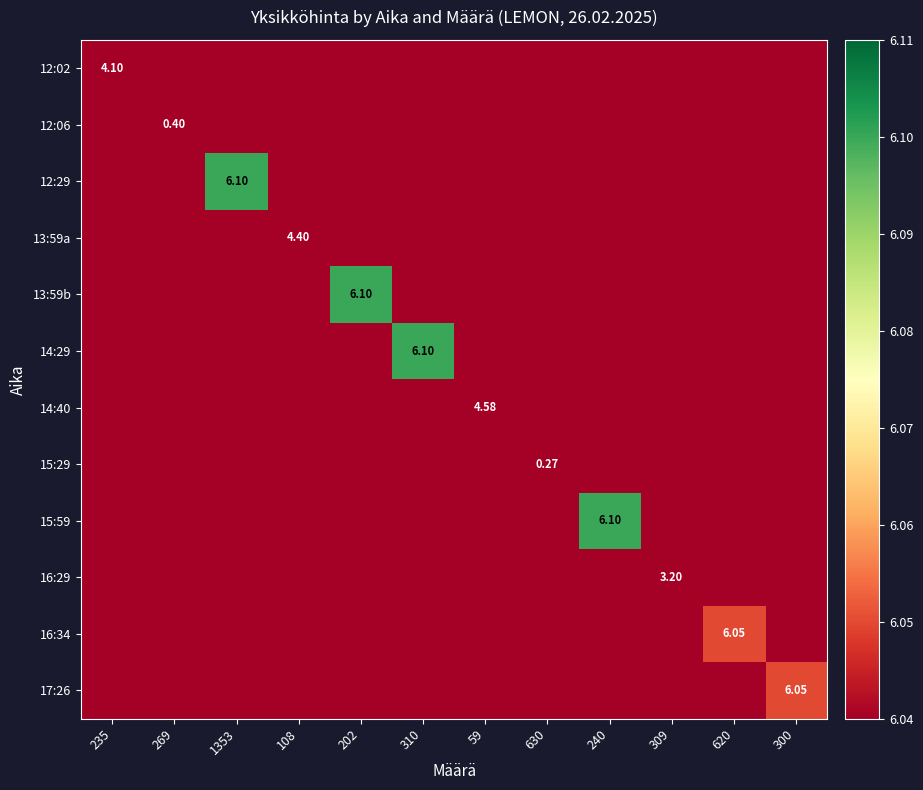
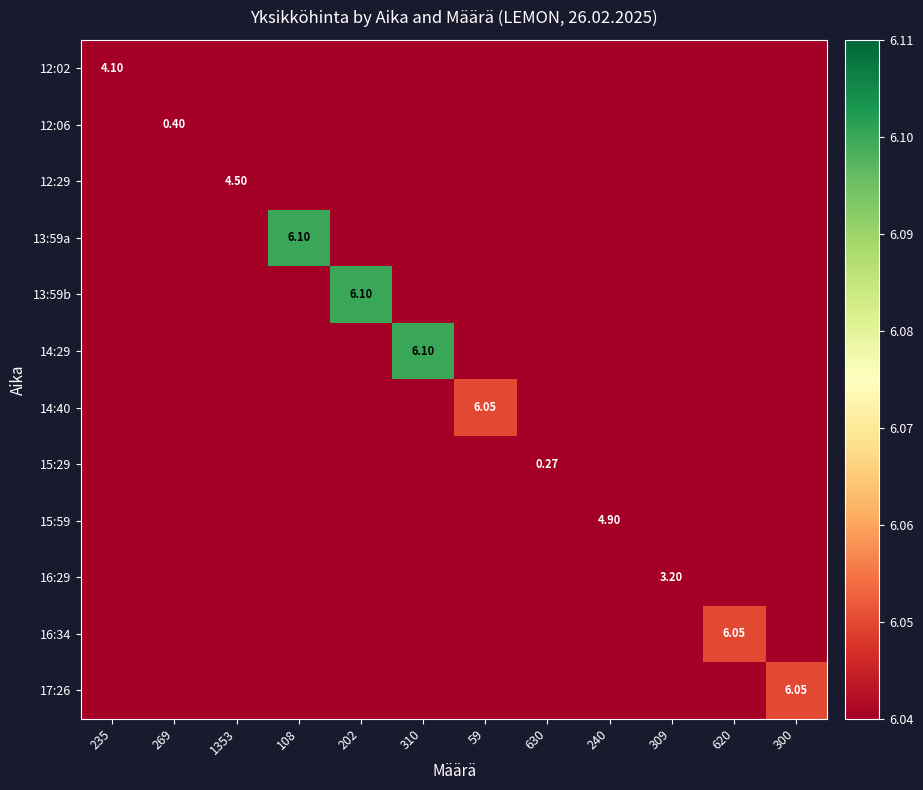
  {
    "12:02": {
      "235": 4.10
    },
    "12:06": {
      "269": 0.40
    },
    "12:29": {
-     "1353": 6.10
+     "1353": 4.50
    },
    "13:59a": {
-     "108": 4.40
+     "108": 6.10
    },
    "13:59b": {
      "202": 6.10
    },
    "14:29": {
      "310": 6.10
    },
    "14:40": {
-     "59": 4.58
+     "59": 6.05
    },
    "15:29": {
      "630": 0.27
    },
    "15:59": {
-     "240": 6.10
+     "240": 4.90
    },
    "16:29": {
      "309": 3.20
    },
    "16:34": {
      "620": 6.05
    },
    "17:26": {
      "300": 6.05
    }
  }
